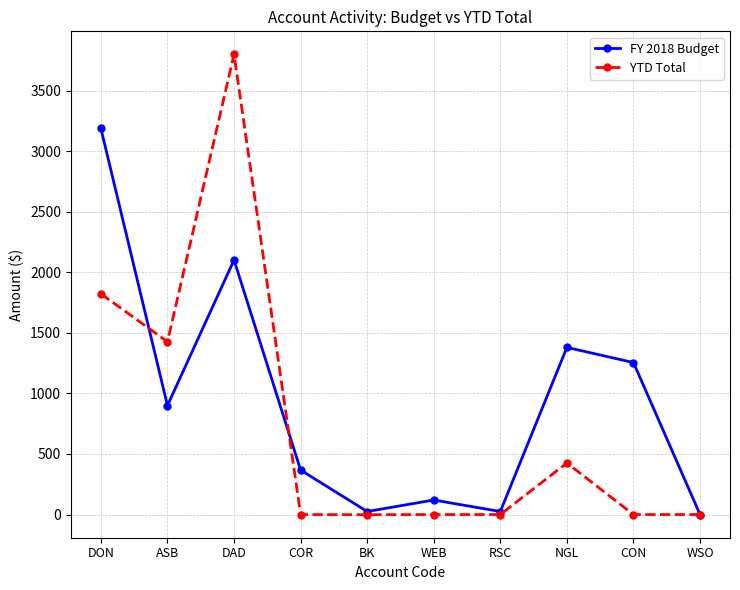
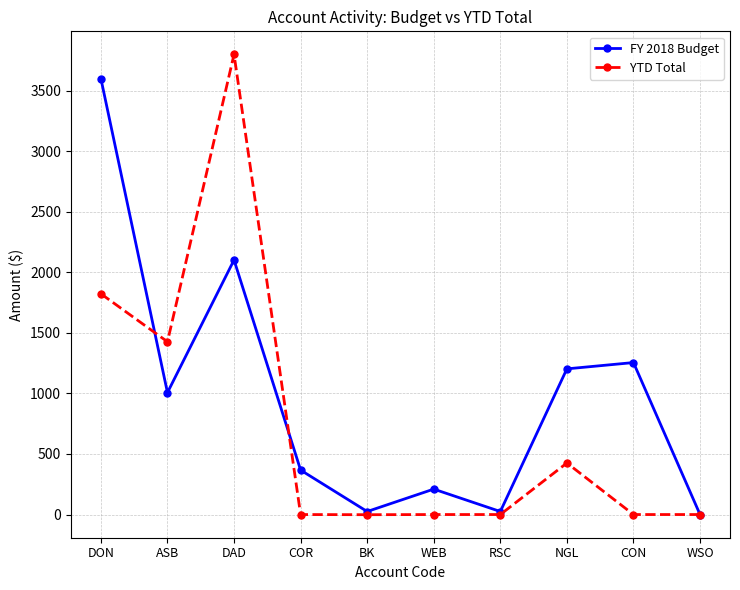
  {
    "FY 2018 Budget": {
-     "DON": 3190,
-     "ASB": 900,
+     "DON": 3600,
+     "ASB": 1010,
      "DAD": 2100,
      "COR": 370,
      "BK": 30,
-     "WEB": 120,
+     "WEB": 210,
      "RSC": 30,
-     "NGL": 1380,
+     "NGL": 1200,
      "CON": 1260
    },
    "YTD Total": {
      "DON": 1820,
      "ASB": 1430,
      "DAD": 3800,
      "COR": 0,
      "BK": 0,
      "WEB": 0,
      "RSC": 0,
      "NGL": 430,
      "CON": 0
    }
  }
